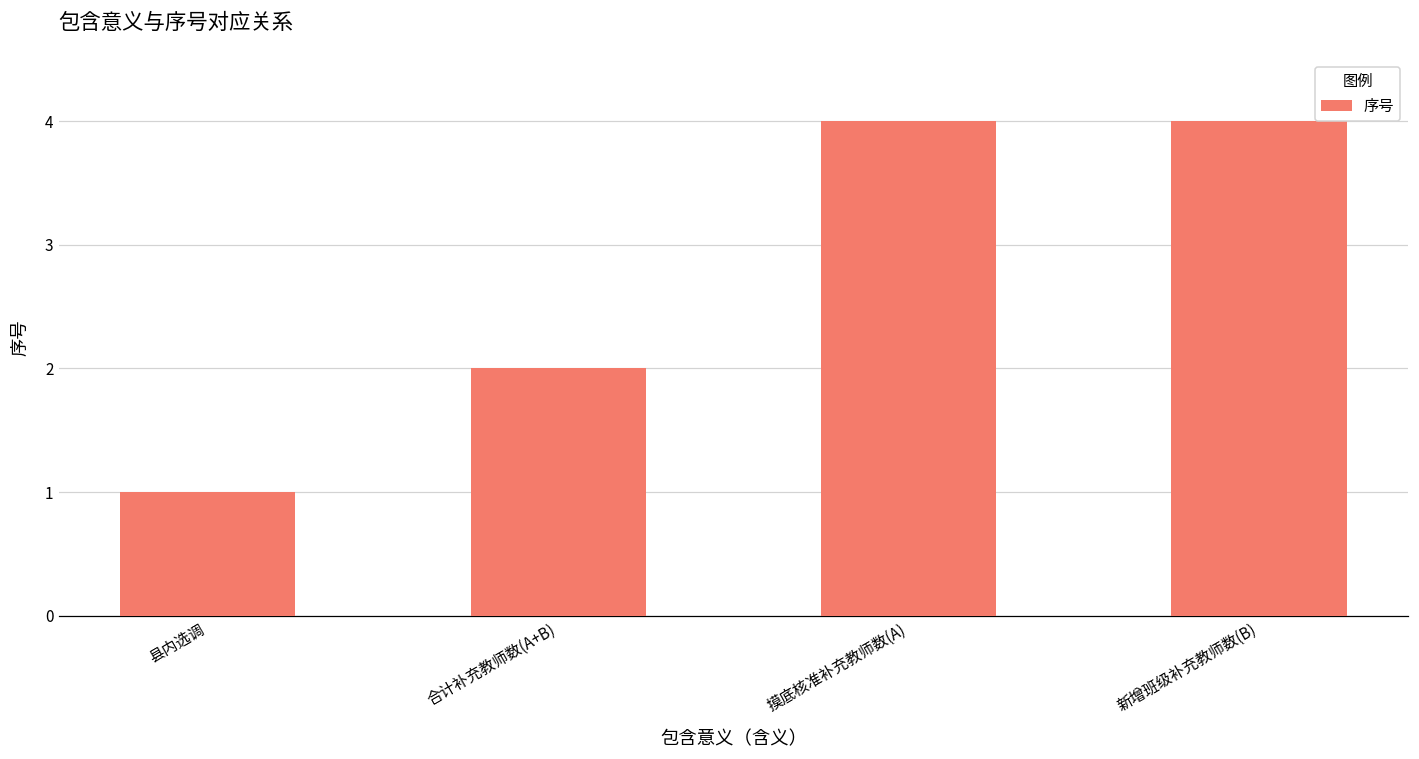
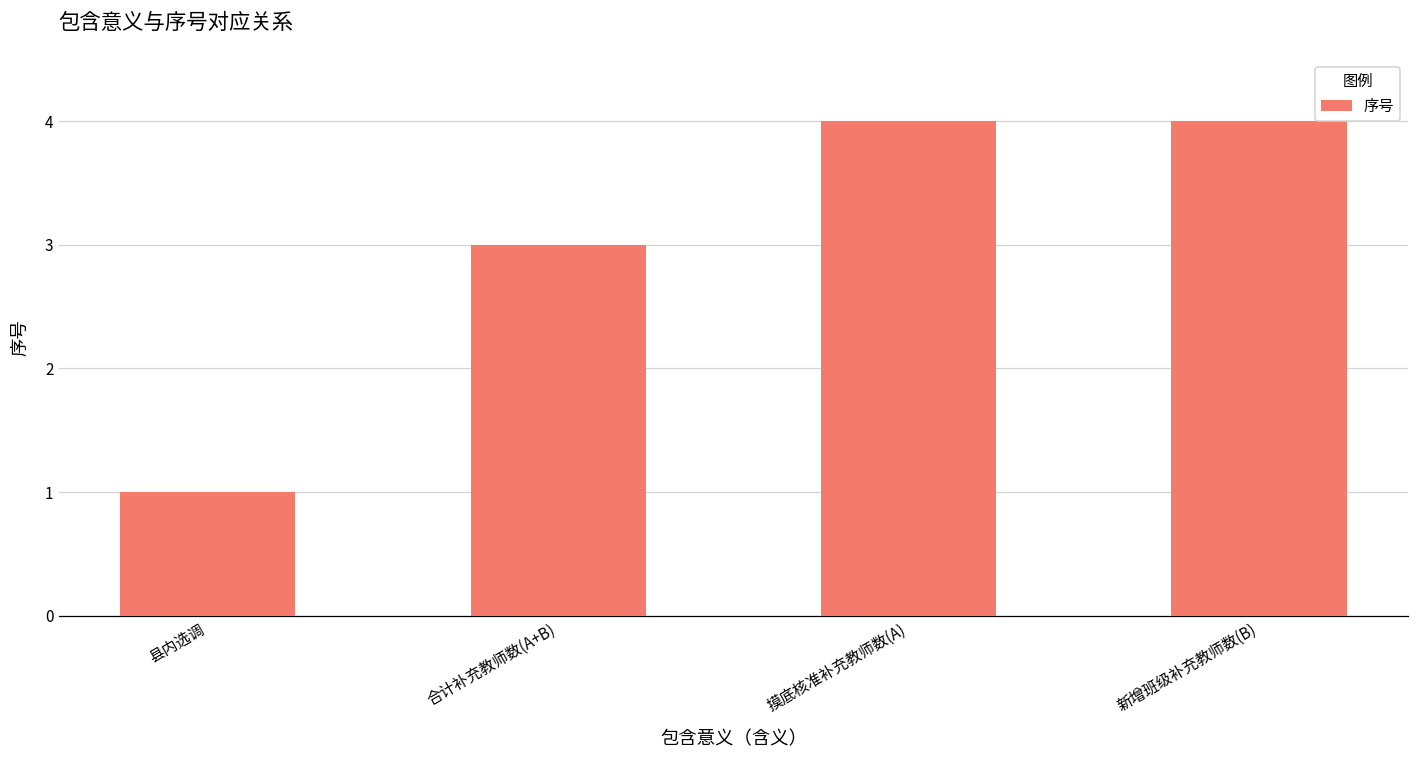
  {
    "县内选调": 1,
-   "合计补充教师数(A+B)": 2,
+   "合计补充教师数(A+B)": 3,
    "摸底核准补充教师数(A)": 4,
    "新增班级补充教师数(B)": 4
  }
